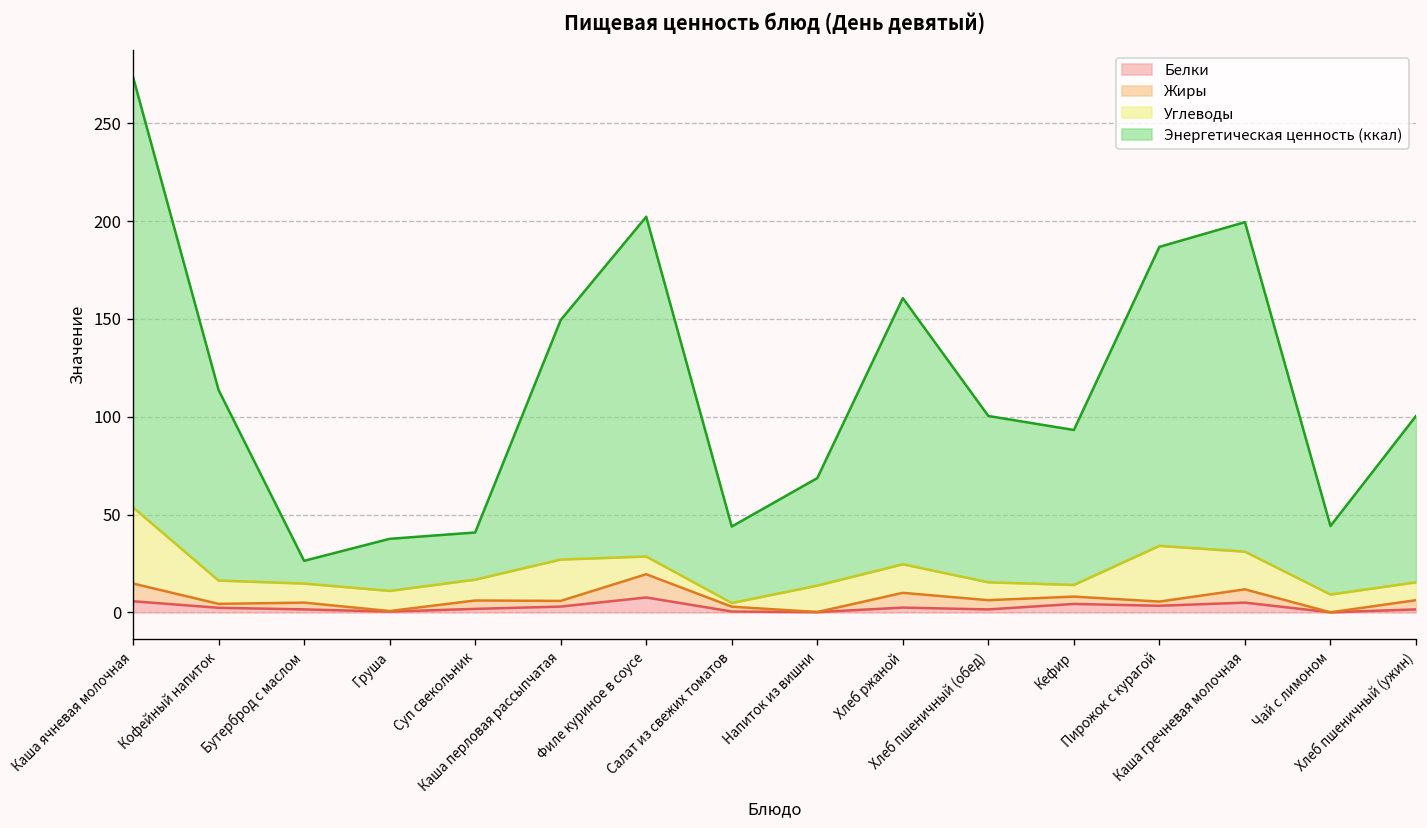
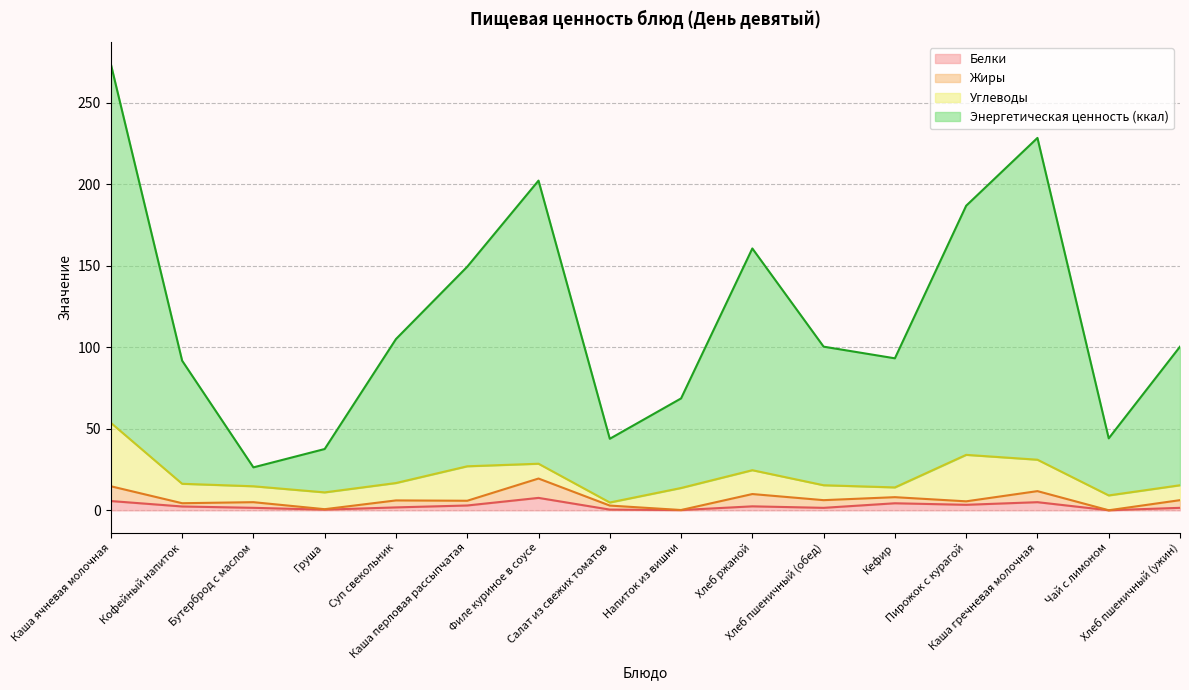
  {
    "Энергетическая ценность (ккал)": {
      "Каша ячневая молочная": 220,
-     "Кофейный напиток": 97,
+     "Кофейный напиток": 76,
      "Бутерброд с маслом": 12,
      "Груша": 27,
-     "Суп свекольник": 24,
+     "Суп свекольник": 88,
      "Каша перловая рассыпчатая": 122,
      "Филе куриное в соусе": 174,
      "Салат из свежих томатов": 39,
      "Напиток из вишни": 55,
      "Хлеб ржаной": 136,
      "Хлеб пшеничный (обед)": 85,
      "Кефир": 79,
      "Пирожок с курагой": 153,
-     "Каша гречневая молочная": 168,
+     "Каша гречневая молочная": 197,
      "Чай с лимоном": 35,
      "Хлеб пшеничный (ужин)": 85
    }
  }
